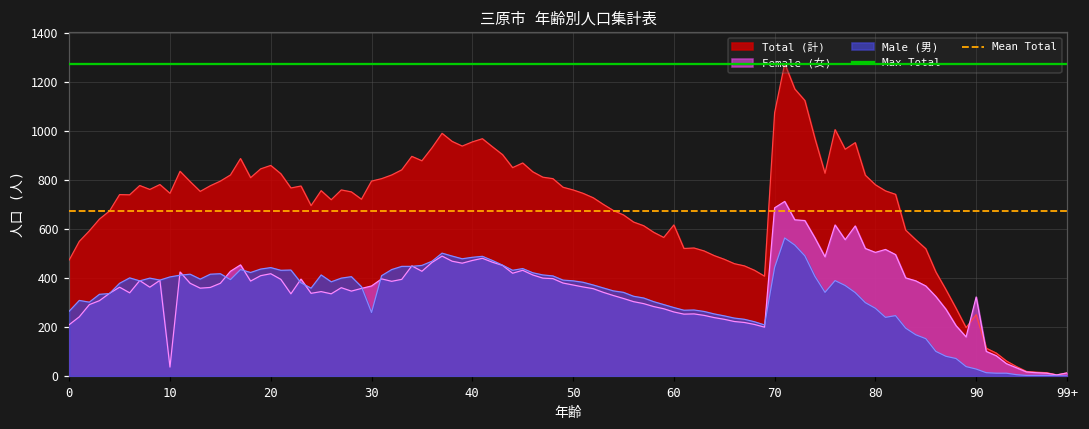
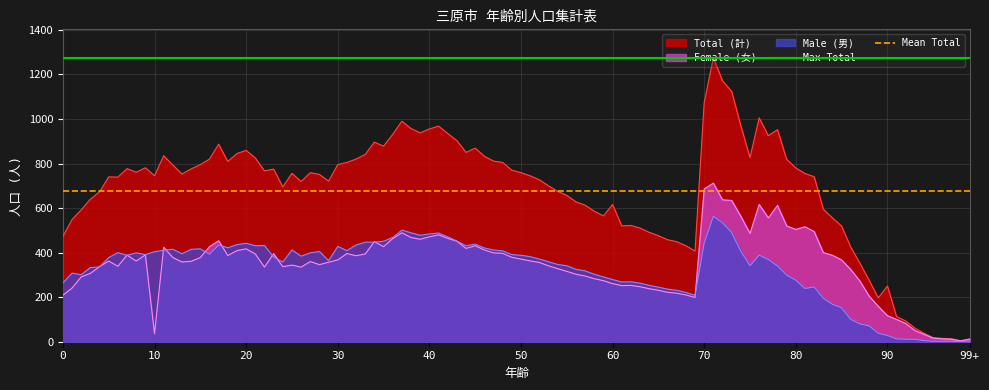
  {
    "Total (計)": {
      "0": 470,
      "10": 750,
      "20": 860,
      "30": 800,
      "40": 960,
      "50": 760,
      "60": 620,
      "70": 1070,
      "80": 780,
      "90": 250
    },
    "Female (女)": {
      "0": 210,
      "10": 40,
      "20": 420,
      "30": 370,
      "40": 470,
      "50": 370,
      "60": 260,
      "70": 690,
      "80": 500,
-     "90": 320
+     "90": 120
    },
    "Male (男)": {
      "0": 260,
      "10": 400,
      "20": 440,
-     "30": 260,
+     "30": 430,
      "40": 480,
      "50": 390,
      "60": 280,
      "70": 440,
      "80": 280,
      "90": 30,
      "99+": 0
    }
  }
